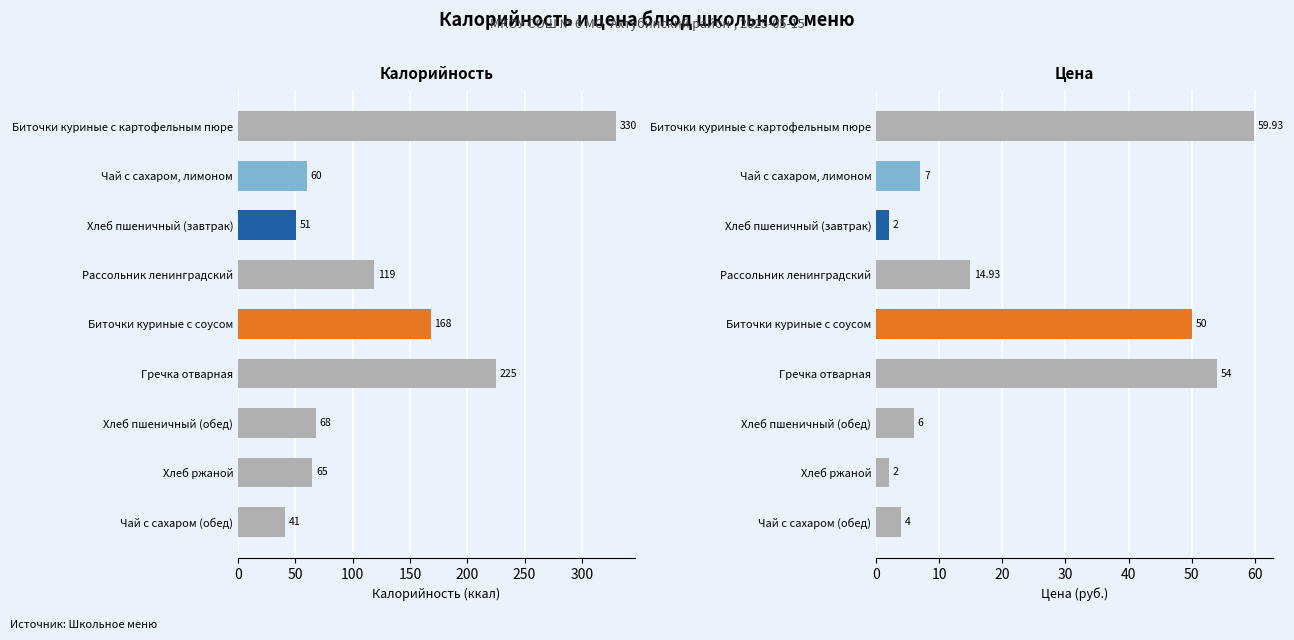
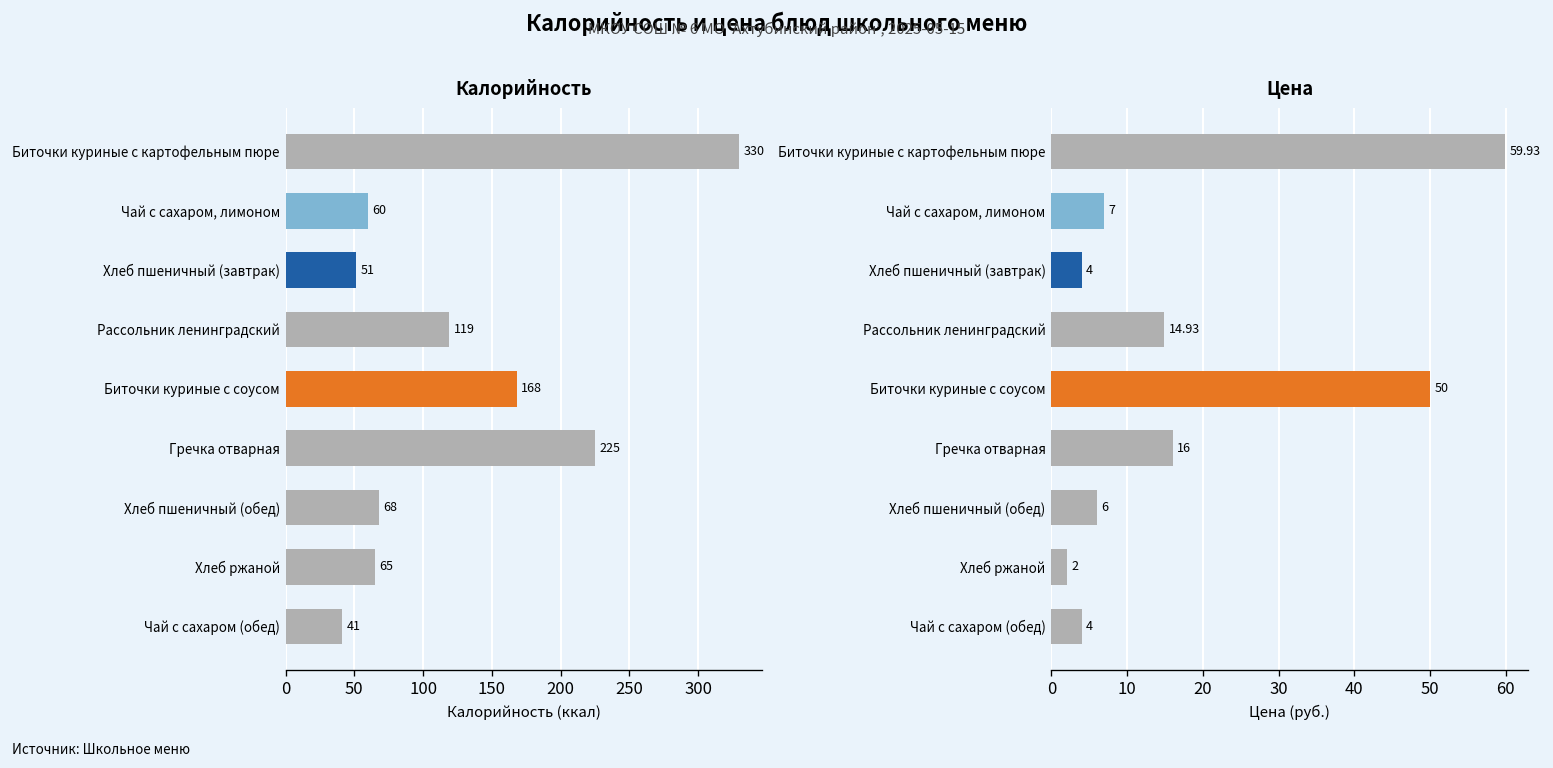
  {
    "Калорийность": {
      "Биточки куриные с картофельным пюре": 330,
      "Чай с сахаром, лимоном": 60,
      "Хлеб пшеничный (завтрак)": 51,
      "Рассольник ленинградский": 119,
      "Биточки куриные с соусом": 168,
      "Гречка отварная": 225,
      "Хлеб пшеничный (обед)": 68,
      "Хлеб ржаной": 65,
      "Чай с сахаром (обед)": 41
    },
    "Цена": {
      "Биточки куриные с картофельным пюре": 59.93,
      "Чай с сахаром, лимоном": 7,
-     "Хлеб пшеничный (завтрак)": 2,
+     "Хлеб пшеничный (завтрак)": 4,
      "Рассольник ленинградский": 14.93,
      "Биточки куриные с соусом": 50,
-     "Гречка отварная": 54,
+     "Гречка отварная": 16,
      "Хлеб пшеничный (обед)": 6,
      "Хлеб ржаной": 2,
      "Чай с сахаром (обед)": 4
    }
  }
